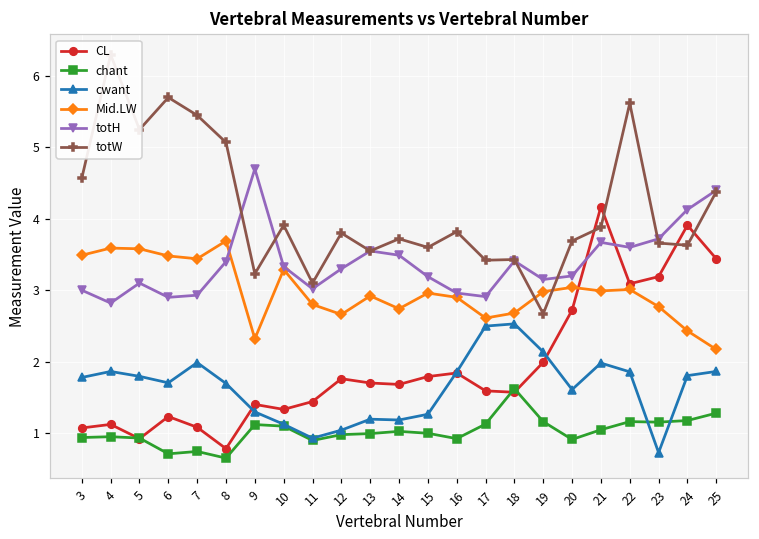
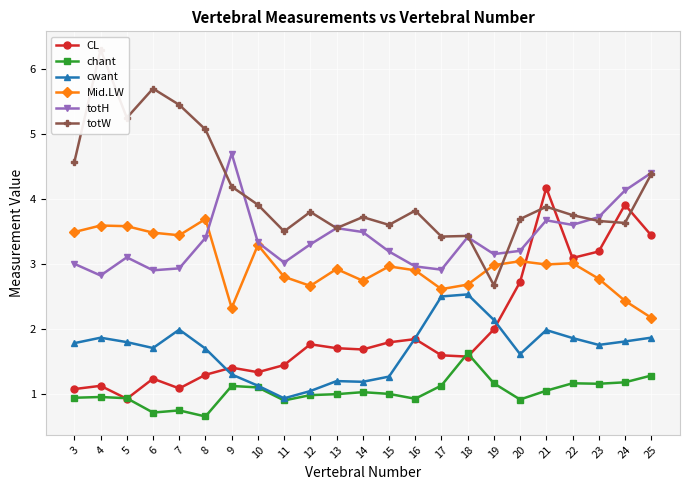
  {
    "CL": {
      "3": 1.1,
      "4": 1.1,
      "6": 1.2,
      "7": 1.1,
-     "8": 0.8,
+     "8": 1.3,
      "9": 1.4,
      "10": 1.3,
      "11": 1.4,
      "12": 1.8,
      "13": 1.7,
      "14": 1.7,
      "15": 1.8,
      "17": 1.6,
      "18": 1.6,
      "19": 2.0,
      "20": 2.7,
      "21": 4.2,
      "22": 3.1,
      "23": 3.2,
      "24": 3.9,
      "25": 3.4
    },
    "chant": {
      "3": 0.9,
      "4": 0.9,
      "6": 0.7,
      "7": 0.7,
      "8": 0.6,
      "9": 1.1,
      "12": 1.0,
      "13": 1.0,
      "14": 1.0,
      "15": 1.0,
      "16": 0.9,
      "17": 1.1,
      "18": 1.6,
      "19": 1.2,
      "20": 0.9,
      "21": 1.0,
      "22": 1.2,
      "23": 1.2,
      "24": 1.2,
      "25": 1.3
    },
    "cwant": {
      "3": 1.8,
      "4": 1.9,
      "5": 1.8,
      "6": 1.7,
      "7": 2.0,
      "8": 1.7,
      "9": 1.3,
      "12": 1.0,
      "13": 1.2,
      "14": 1.2,
      "15": 1.3,
      "17": 2.5,
      "18": 2.5,
      "19": 2.1,
      "20": 1.6,
      "21": 2.0,
      "22": 1.9,
-     "23": 0.7,
+     "23": 1.8,
      "24": 1.8,
      "25": 1.9
    },
    "Mid.LW": {
      "3": 3.5,
      "4": 3.6,
      "5": 3.6,
      "6": 3.5,
      "7": 3.4,
      "8": 3.7,
      "9": 2.3,
      "10": 3.3,
      "11": 2.8,
      "12": 2.7,
      "13": 2.9,
      "14": 2.7,
      "15": 3.0,
      "16": 2.9,
      "17": 2.6,
      "18": 2.7,
      "19": 3.0,
      "20": 3.0,
      "21": 3.0,
      "22": 3.0,
      "23": 2.8,
      "24": 2.4,
      "25": 2.2
    },
    "totH": {
      "3": 3.0,
      "4": 2.8,
      "5": 3.1,
      "6": 2.9,
      "7": 2.9,
      "8": 3.4,
      "9": 4.7,
      "10": 3.3,
      "11": 3.0,
      "12": 3.3,
      "14": 3.5,
      "15": 3.2,
      "16": 3.0,
      "17": 2.9,
      "19": 3.2,
      "20": 3.2,
      "21": 3.7,
      "22": 3.6,
      "23": 3.7,
      "24": 4.1
    },
    "totW": {
      "3": 4.6,
      "6": 5.7,
      "7": 5.5,
      "8": 5.1,
-     "9": 3.2,
+     "9": 4.2,
      "10": 3.9,
-     "11": 3.1,
+     "11": 3.5,
      "12": 3.8,
      "14": 3.7,
      "15": 3.6,
      "16": 3.8,
      "17": 3.4,
      "19": 2.7,
      "20": 3.7,
      "21": 3.9,
-     "22": 5.6,
+     "22": 3.8,
      "23": 3.7,
      "24": 3.6
    }
  }
